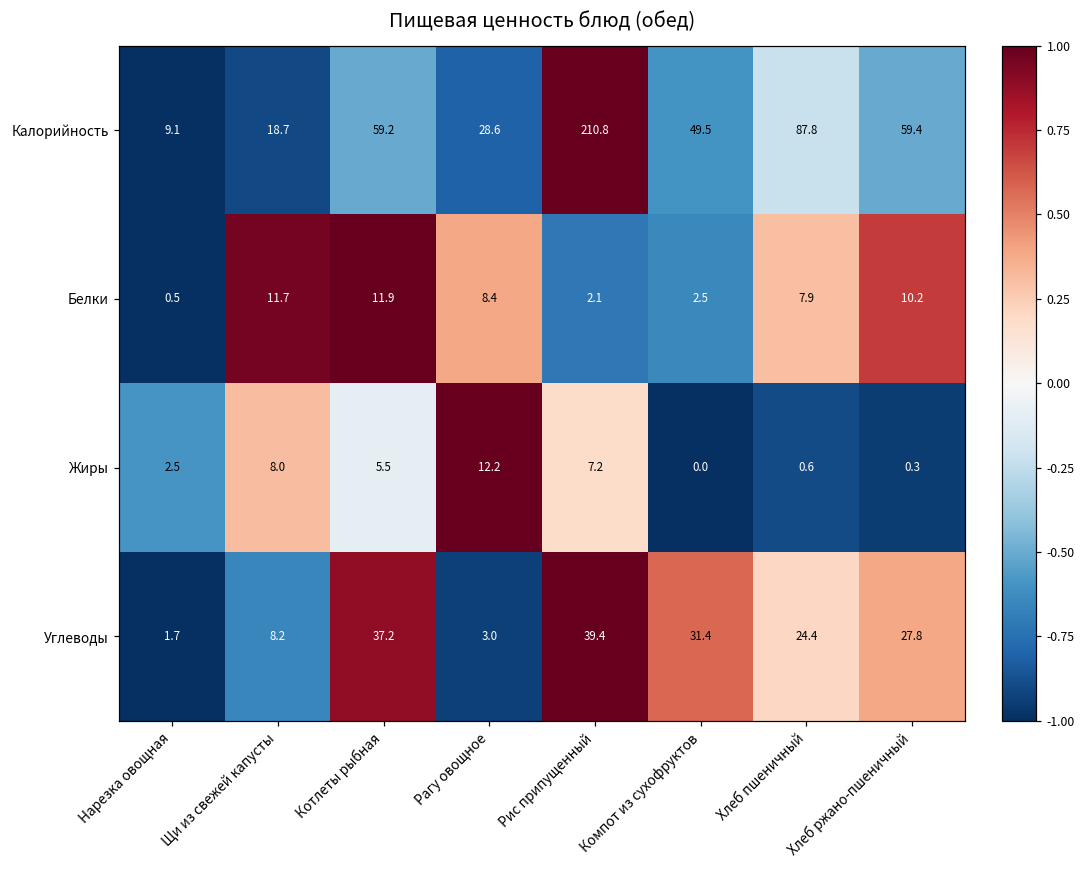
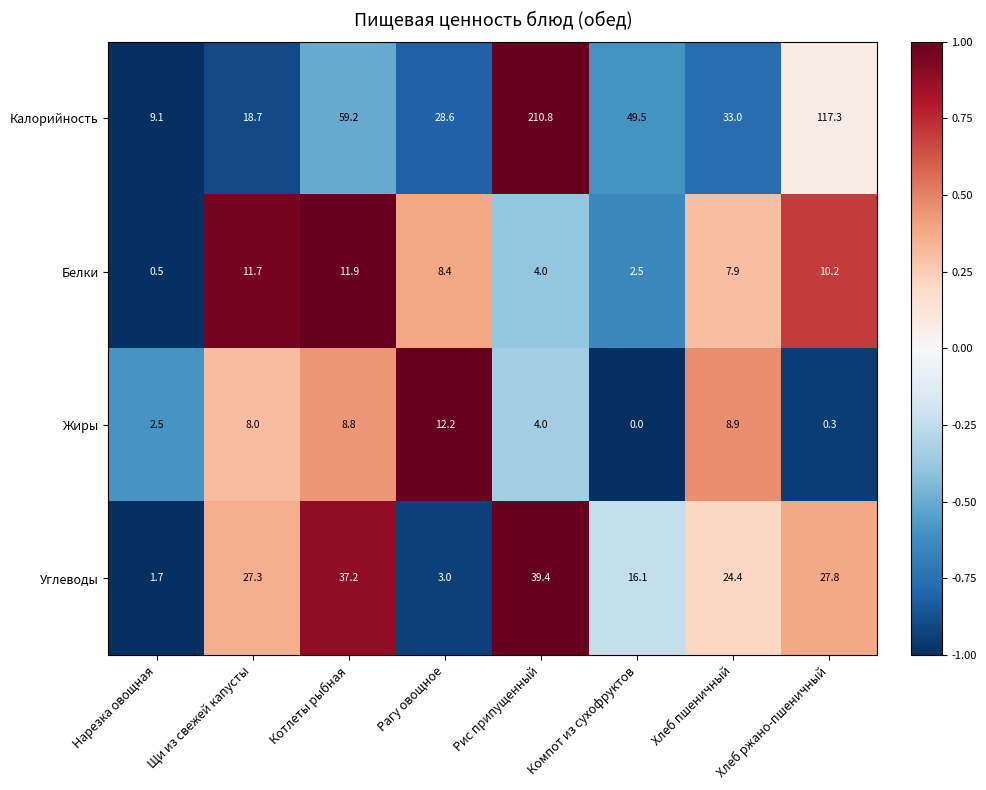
  {
    "Калорийность": {
      "Нарезка овощная": 9.1,
      "Щи из свежей капусты": 18.7,
      "Котлеты рыбная": 59.2,
      "Рагу овощное": 28.6,
      "Рис припущенный": 210.8,
      "Компот из сухофруктов": 49.5,
-     "Хлеб пшеничный": 87.8,
-     "Хлеб ржано-пшеничный": 59.4
+     "Хлеб пшеничный": 33.0,
+     "Хлеб ржано-пшеничный": 117.3
    },
    "Белки": {
      "Нарезка овощная": 0.5,
      "Щи из свежей капусты": 11.7,
      "Котлеты рыбная": 11.9,
      "Рагу овощное": 8.4,
-     "Рис припущенный": 2.1,
+     "Рис припущенный": 4.0,
      "Компот из сухофруктов": 2.5,
      "Хлеб пшеничный": 7.9,
      "Хлеб ржано-пшеничный": 10.2
    },
    "Жиры": {
      "Нарезка овощная": 2.5,
      "Щи из свежей капусты": 8.0,
-     "Котлеты рыбная": 5.5,
+     "Котлеты рыбная": 8.8,
      "Рагу овощное": 12.2,
-     "Рис припущенный": 7.2,
+     "Рис припущенный": 4.0,
      "Компот из сухофруктов": 0.0,
-     "Хлеб пшеничный": 0.6,
+     "Хлеб пшеничный": 8.9,
      "Хлеб ржано-пшеничный": 0.3
    },
    "Углеводы": {
      "Нарезка овощная": 1.7,
-     "Щи из свежей капусты": 8.2,
+     "Щи из свежей капусты": 27.3,
      "Котлеты рыбная": 37.2,
      "Рагу овощное": 3.0,
      "Рис припущенный": 39.4,
-     "Компот из сухофруктов": 31.4,
+     "Компот из сухофруктов": 16.1,
      "Хлеб пшеничный": 24.4,
      "Хлеб ржано-пшеничный": 27.8
    }
  }
